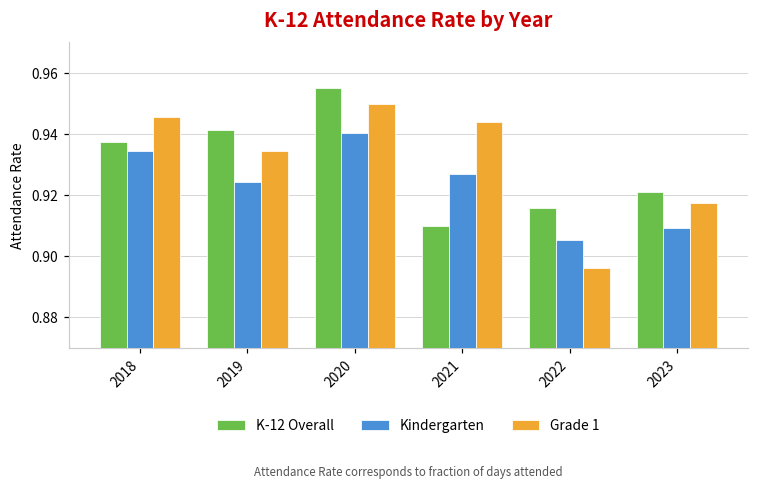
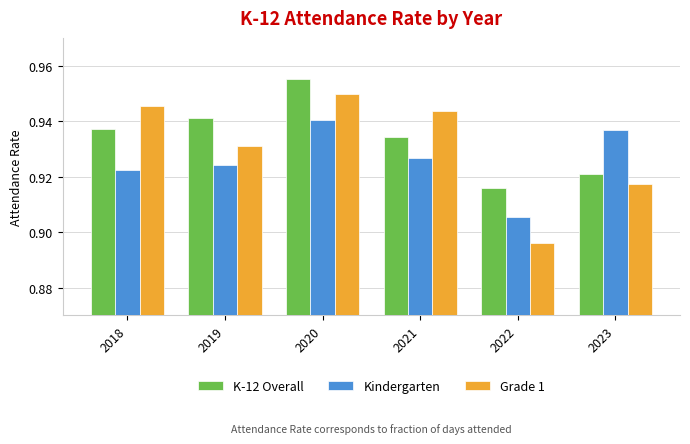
  {
    "K-12 Overall": {
      "2018": 0.937,
      "2019": 0.941,
      "2020": 0.955,
-     "2021": 0.910,
+     "2021": 0.934,
      "2022": 0.916,
      "2023": 0.921
    },
    "Kindergarten": {
-     "2018": 0.934,
+     "2018": 0.923,
      "2019": 0.924,
      "2020": 0.941,
      "2021": 0.927,
      "2022": 0.905,
-     "2023": 0.909
+     "2023": 0.937
    },
    "Grade 1": {
      "2018": 0.946,
-     "2019": 0.934,
+     "2019": 0.931,
      "2020": 0.950,
      "2021": 0.944,
      "2022": 0.896,
      "2023": 0.918
    }
  }
